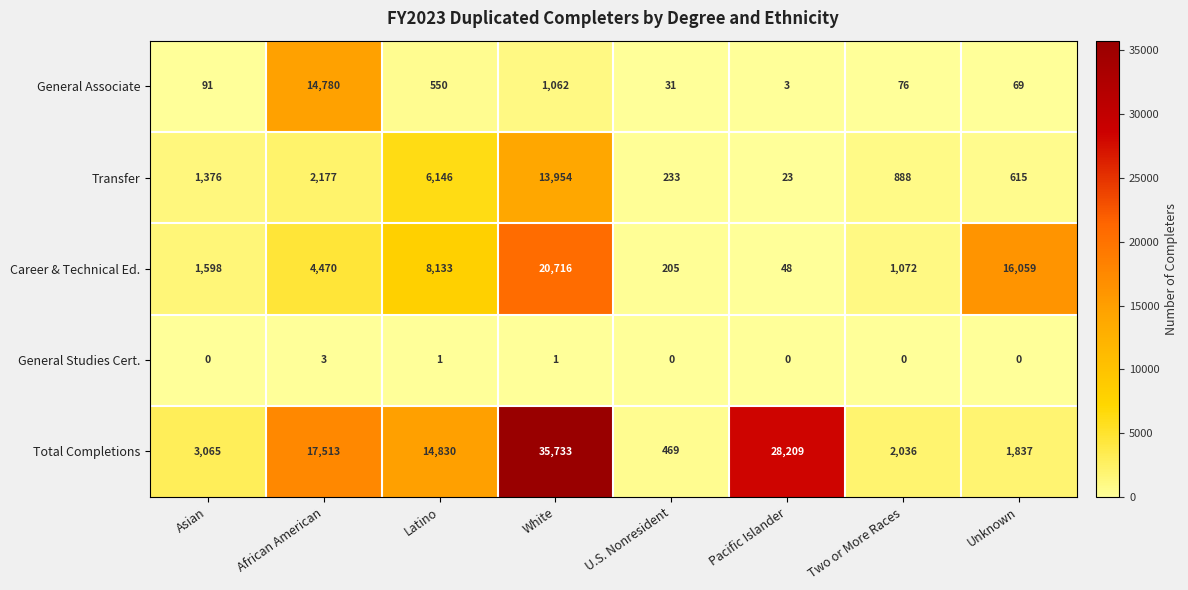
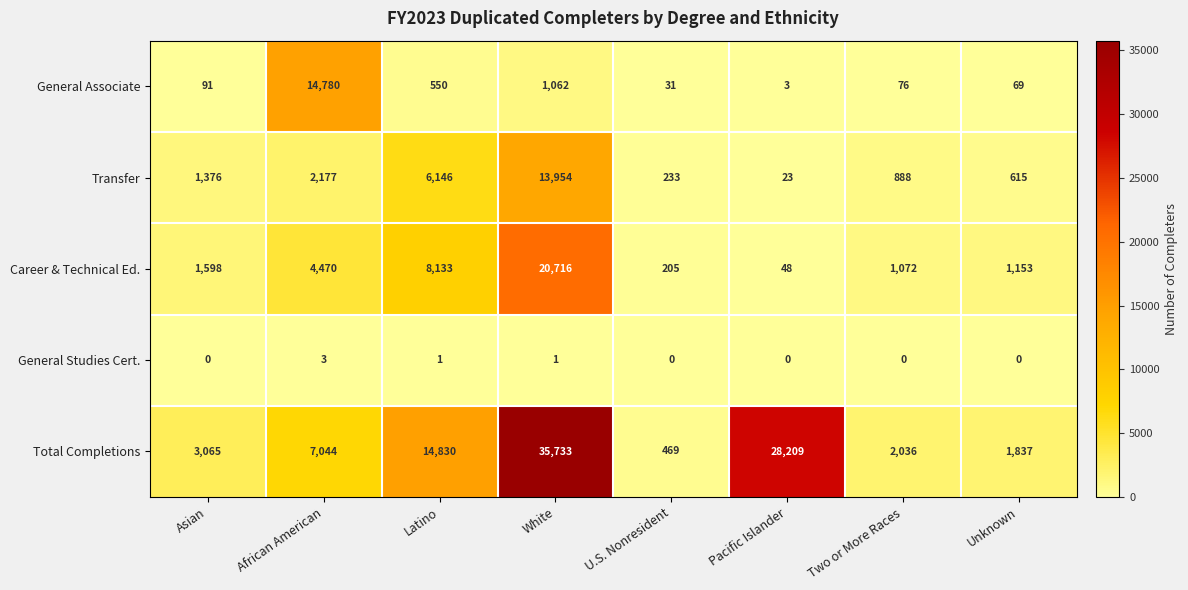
  {
    "General Associate": {
      "Asian": "91",
      "African American": "14,780",
      "Latino": "550",
      "White": "1,062",
      "U.S. Nonresident": "31",
      "Pacific Islander": "3",
      "Two or More Races": "76",
      "Unknown": "69"
    },
    "Transfer": {
      "Asian": "1,376",
      "African American": "2,177",
      "Latino": "6,146",
      "White": "13,954",
      "U.S. Nonresident": "233",
      "Pacific Islander": "23",
      "Two or More Races": "888",
      "Unknown": "615"
    },
    "Career & Technical Ed.": {
      "Asian": "1,598",
      "African American": "4,470",
      "Latino": "8,133",
      "White": "20,716",
      "U.S. Nonresident": "205",
      "Pacific Islander": "48",
      "Two or More Races": "1,072",
-     "Unknown": "16,059"
+     "Unknown": "1,153"
    },
    "General Studies Cert.": {
      "Asian": "0",
      "African American": "3",
      "Latino": "1",
      "White": "1",
      "U.S. Nonresident": "0",
      "Pacific Islander": "0",
      "Two or More Races": "0",
      "Unknown": "0"
    },
    "Total Completions": {
      "Asian": "3,065",
-     "African American": "17,513",
+     "African American": "7,044",
      "Latino": "14,830",
      "White": "35,733",
      "U.S. Nonresident": "469",
      "Pacific Islander": "28,209",
      "Two or More Races": "2,036",
      "Unknown": "1,837"
    }
  }
